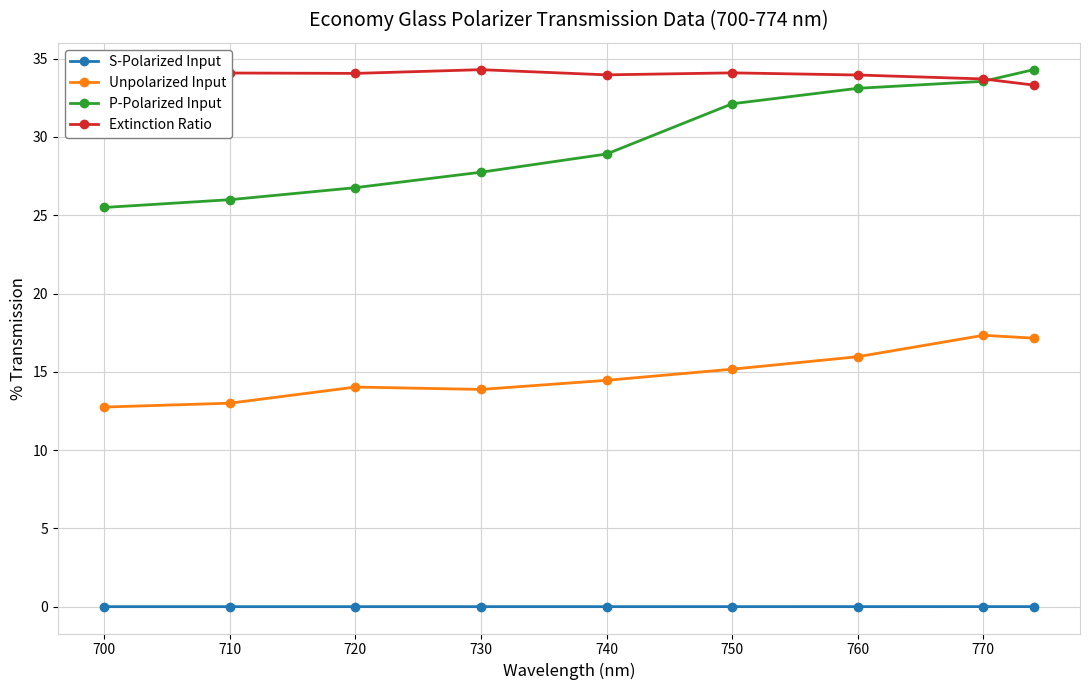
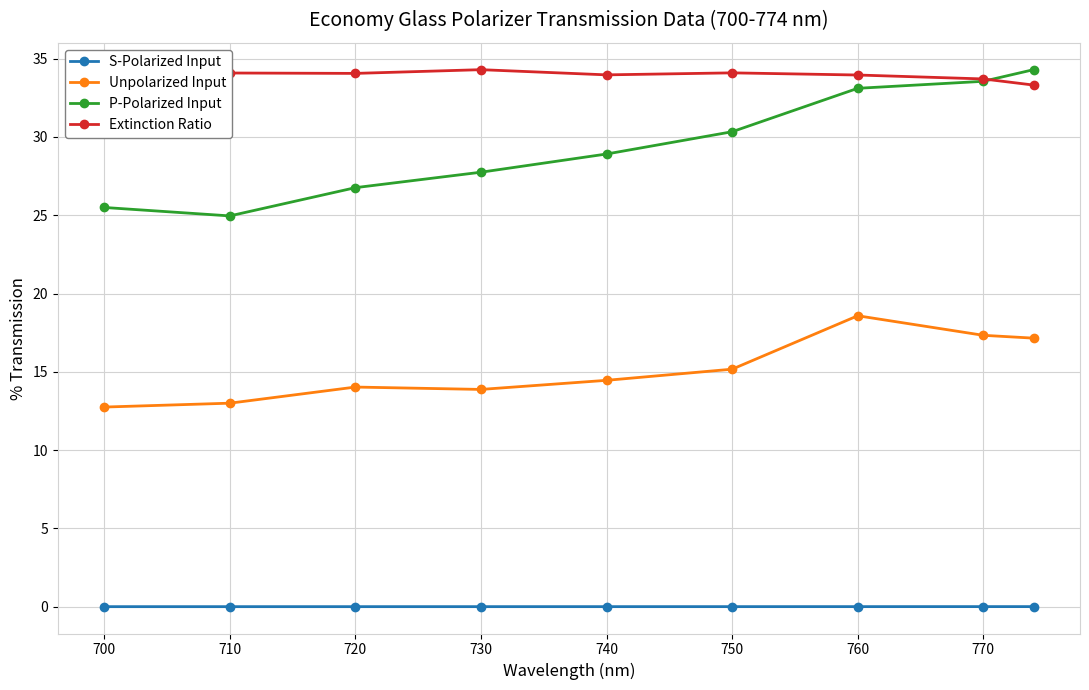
  {
    "S-Polarized Input": {
      "700": 0.0,
      "710": 0.0,
      "720": 0.0,
      "730": 0.0,
      "740": 0.0,
      "750": 0.0,
      "760": 0.0,
      "770": 0.0
    },
    "Unpolarized Input": {
      "700": 12.8,
      "710": 13.0,
      "720": 14.0,
      "730": 13.9,
      "740": 14.5,
      "750": 15.2,
-     "760": 16.0,
+     "760": 18.6,
      "770": 17.3
    },
    "P-Polarized Input": {
      "700": 25.5,
-     "710": 26.0,
+     "710": 25.0,
      "720": 26.8,
      "730": 27.8,
      "740": 28.9,
-     "750": 32.1,
+     "750": 30.3,
      "760": 33.1
    },
    "Extinction Ratio": {
      "720": 34.1,
      "730": 34.3,
      "740": 34.0,
      "750": 34.1,
      "760": 34.0
    }
  }
